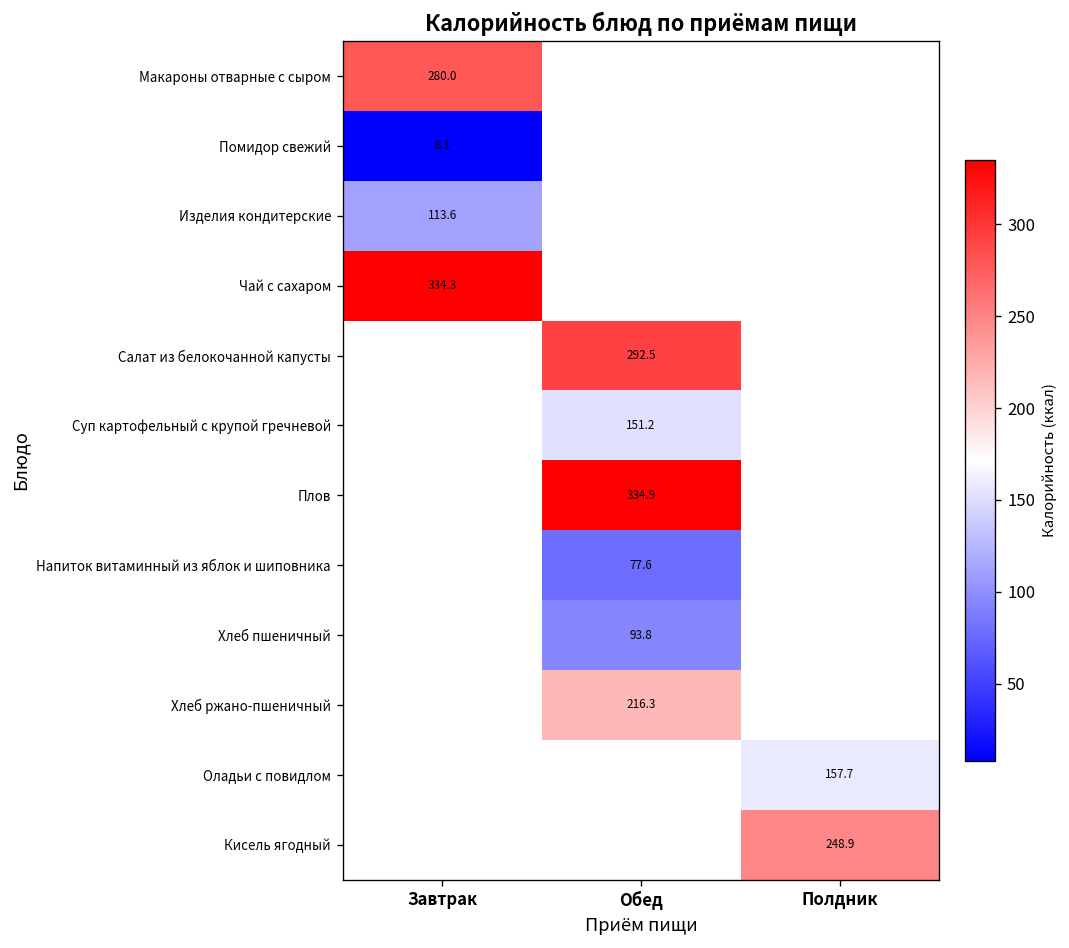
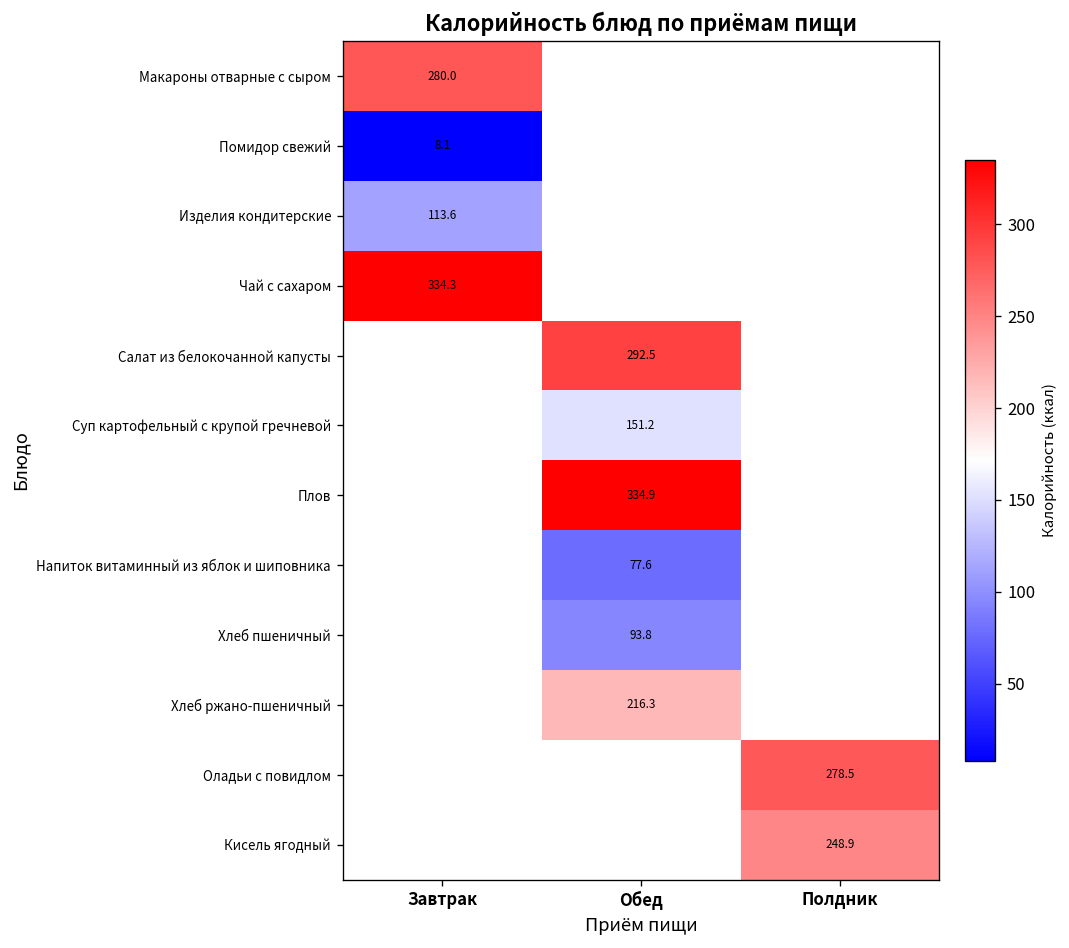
  {
    "Макароны отварные с сыром": {
      "Завтрак": 280.0
    },
    "Помидор свежий": {
      "Завтрак": 8.1
    },
    "Изделия кондитерские": {
      "Завтрак": 113.6
    },
    "Чай с сахаром": {
      "Завтрак": 334.3
    },
    "Салат из белокочанной капусты": {
      "Обед": 292.5
    },
    "Суп картофельный с крупой гречневой": {
      "Обед": 151.2
    },
    "Плов": {
      "Обед": 334.9
    },
    "Напиток витаминный из яблок и шиповника": {
      "Обед": 77.6
    },
    "Хлеб пшеничный": {
      "Обед": 93.8
    },
    "Хлеб ржано-пшеничный": {
      "Обед": 216.3
    },
    "Оладьи с повидлом": {
-     "Полдник": 157.7
+     "Полдник": 278.5
    },
    "Кисель ягодный": {
      "Полдник": 248.9
    }
  }
